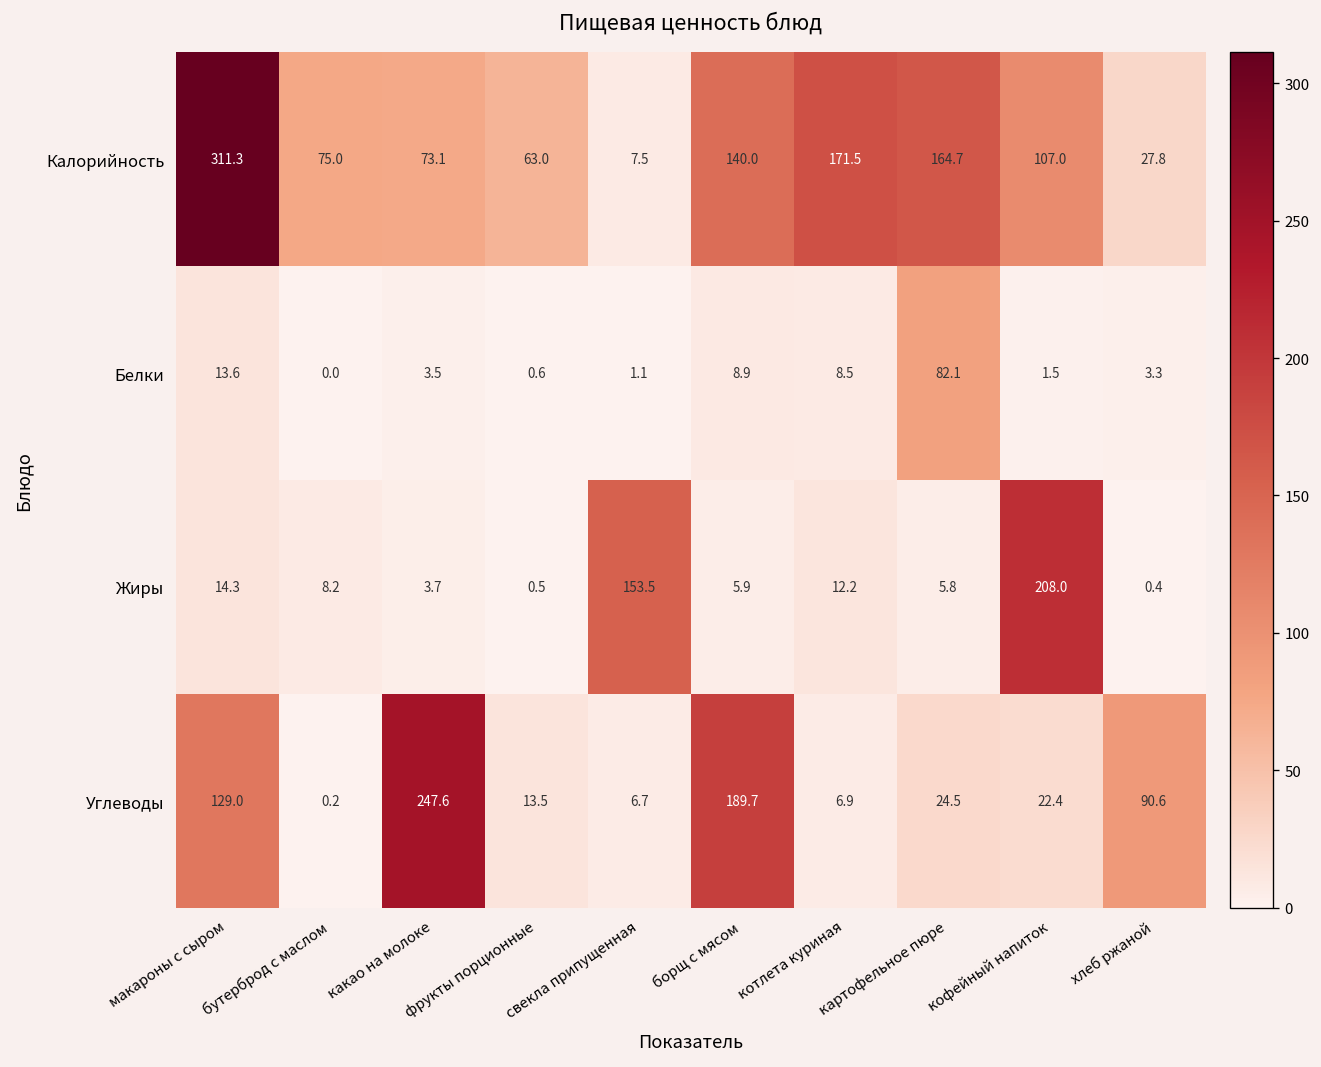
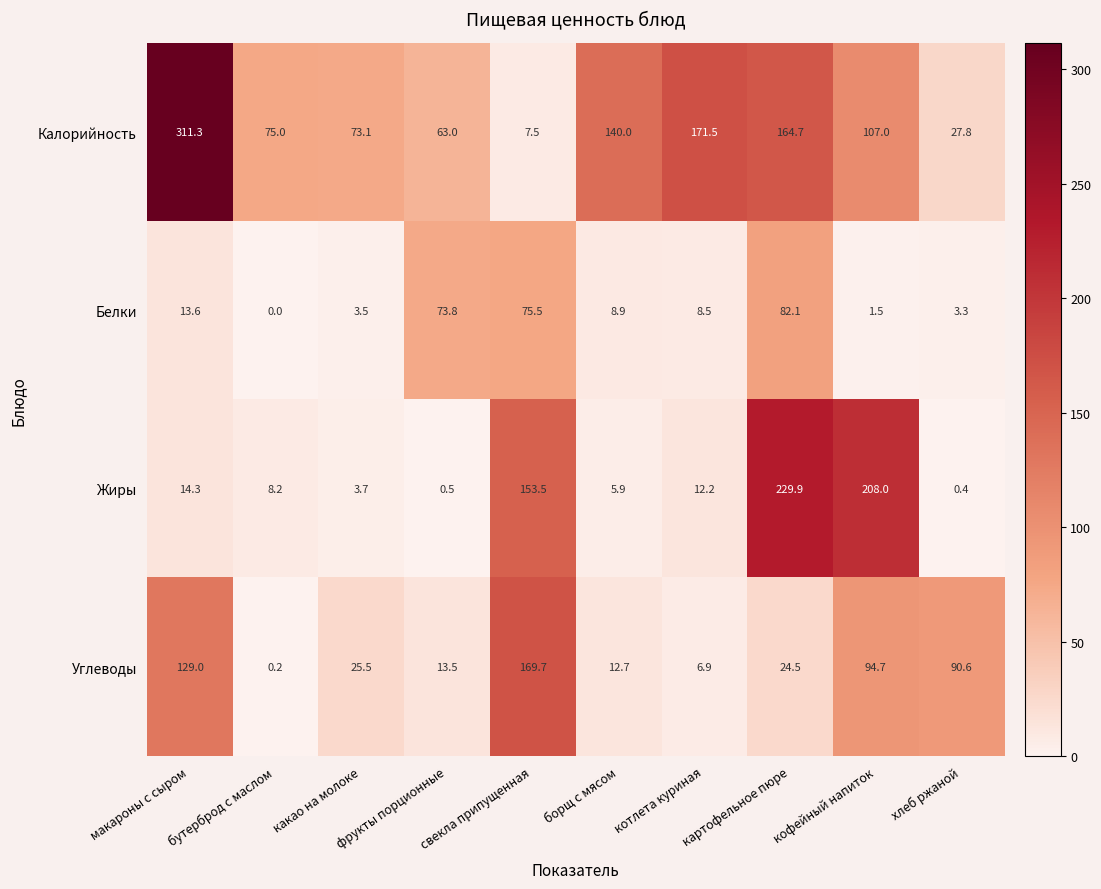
  {
    "Калорийность": {
      "макароны с сыром": 311.3,
      "бутерброд с маслом": 75.0,
      "какао на молоке": 73.1,
      "фрукты порционные": 63.0,
      "свекла припущенная": 7.5,
      "борщ с мясом": 140.0,
      "котлета куриная": 171.5,
      "картофельное пюре": 164.7,
      "кофейный напиток": 107.0,
      "хлеб ржаной": 27.8
    },
    "Белки": {
      "макароны с сыром": 13.6,
      "бутерброд с маслом": 0.0,
      "какао на молоке": 3.5,
-     "фрукты порционные": 0.6,
-     "свекла припущенная": 1.1,
+     "фрукты порционные": 73.8,
+     "свекла припущенная": 75.5,
      "борщ с мясом": 8.9,
      "котлета куриная": 8.5,
      "картофельное пюре": 82.1,
      "кофейный напиток": 1.5,
      "хлеб ржаной": 3.3
    },
    "Жиры": {
      "макароны с сыром": 14.3,
      "бутерброд с маслом": 8.2,
      "какао на молоке": 3.7,
      "фрукты порционные": 0.5,
      "свекла припущенная": 153.5,
      "борщ с мясом": 5.9,
      "котлета куриная": 12.2,
-     "картофельное пюре": 5.8,
+     "картофельное пюре": 229.9,
      "кофейный напиток": 208.0,
      "хлеб ржаной": 0.4
    },
    "Углеводы": {
      "макароны с сыром": 129.0,
      "бутерброд с маслом": 0.2,
-     "какао на молоке": 247.6,
+     "какао на молоке": 25.5,
      "фрукты порционные": 13.5,
-     "свекла припущенная": 6.7,
-     "борщ с мясом": 189.7,
+     "свекла припущенная": 169.7,
+     "борщ с мясом": 12.7,
      "котлета куриная": 6.9,
      "картофельное пюре": 24.5,
-     "кофейный напиток": 22.4,
+     "кофейный напиток": 94.7,
      "хлеб ржаной": 90.6
    }
  }
